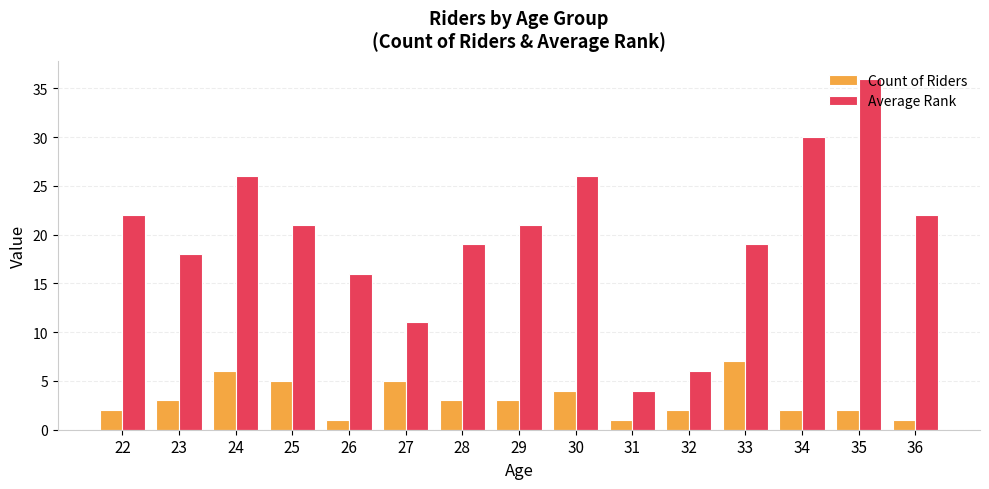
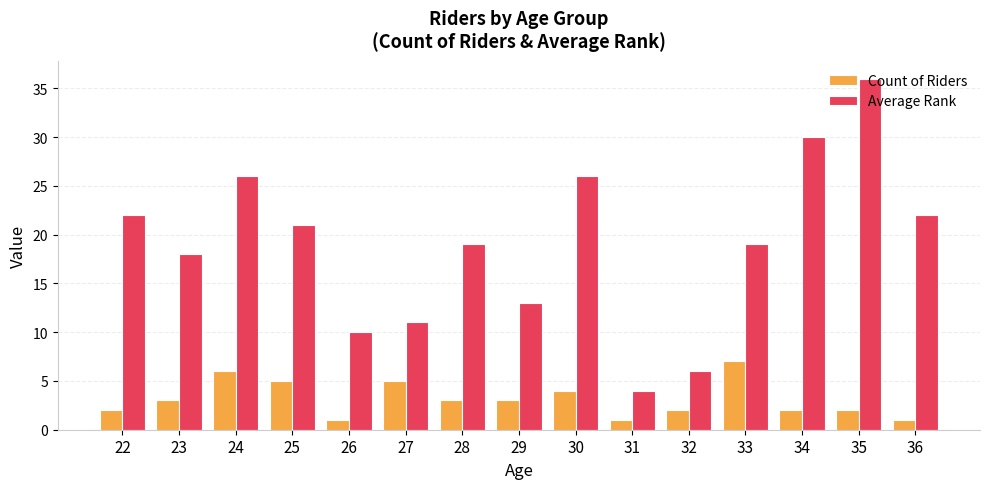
  {
    "Count of Riders": {
      "22": 2,
      "23": 3,
      "24": 6,
      "25": 5,
      "26": 1,
      "27": 5,
      "28": 3,
      "29": 3,
      "30": 4,
      "31": 1,
      "32": 2,
      "33": 7,
      "34": 2,
      "35": 2,
      "36": 1
    },
    "Average Rank": {
      "22": 22,
      "23": 18,
      "24": 26,
      "25": 21,
-     "26": 16,
+     "26": 10,
      "27": 11,
      "28": 19,
-     "29": 21,
+     "29": 13,
      "30": 26,
      "31": 4,
      "32": 6,
      "33": 19,
      "34": 30,
      "35": 36,
      "36": 22
    }
  }
